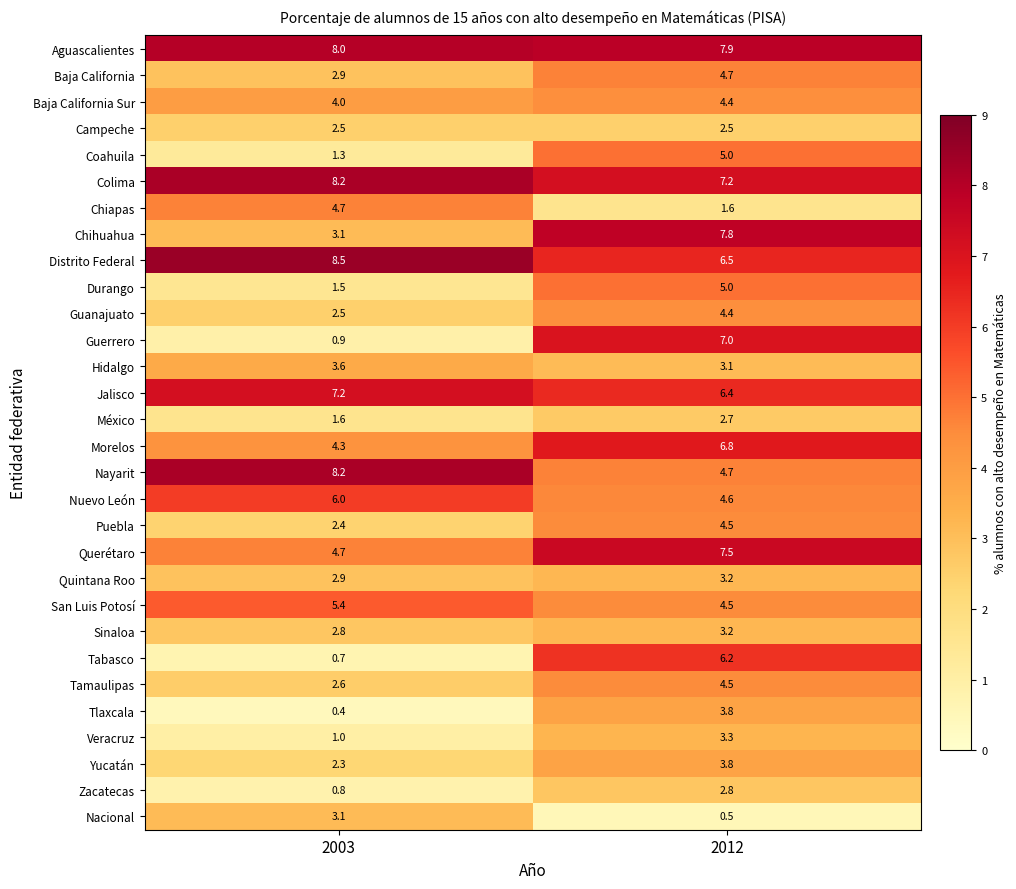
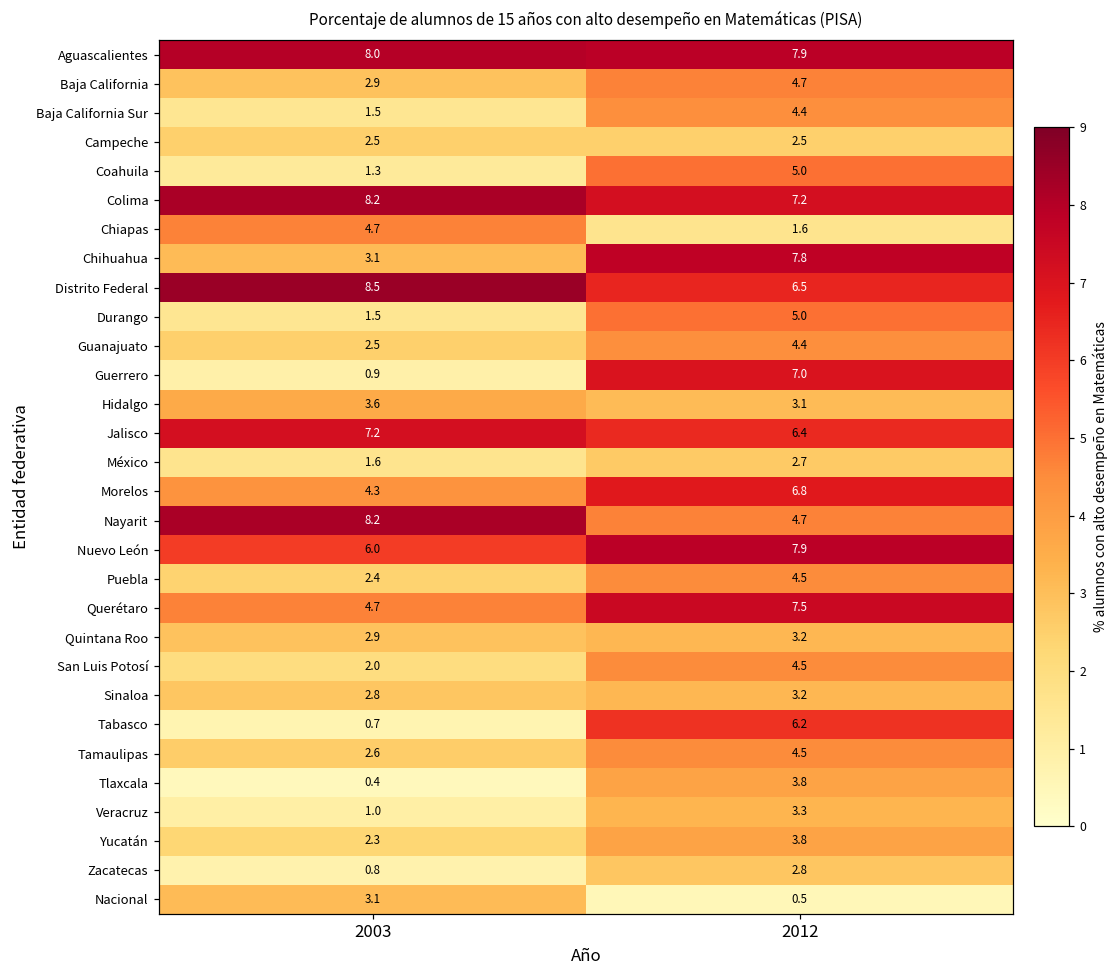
  {
    "Aguascalientes": {
      "2003": 8.0,
      "2012": 7.9
    },
    "Baja California": {
      "2003": 2.9,
      "2012": 4.7
    },
    "Baja California Sur": {
-     "2003": 4.0,
+     "2003": 1.5,
      "2012": 4.4
    },
    "Campeche": {
      "2003": 2.5,
      "2012": 2.5
    },
    "Coahuila": {
      "2003": 1.3,
      "2012": 5.0
    },
    "Colima": {
      "2003": 8.2,
      "2012": 7.2
    },
    "Chiapas": {
      "2003": 4.7,
      "2012": 1.6
    },
    "Chihuahua": {
      "2003": 3.1,
      "2012": 7.8
    },
    "Distrito Federal": {
      "2003": 8.5,
      "2012": 6.5
    },
    "Durango": {
      "2003": 1.5,
      "2012": 5.0
    },
    "Guanajuato": {
      "2003": 2.5,
      "2012": 4.4
    },
    "Guerrero": {
      "2003": 0.9,
      "2012": 7.0
    },
    "Hidalgo": {
      "2003": 3.6,
      "2012": 3.1
    },
    "Jalisco": {
      "2003": 7.2,
      "2012": 6.4
    },
    "México": {
      "2003": 1.6,
      "2012": 2.7
    },
    "Morelos": {
      "2003": 4.3,
      "2012": 6.8
    },
    "Nayarit": {
      "2003": 8.2,
      "2012": 4.7
    },
    "Nuevo León": {
      "2003": 6.0,
-     "2012": 4.6
+     "2012": 7.9
    },
    "Puebla": {
      "2003": 2.4,
      "2012": 4.5
    },
    "Querétaro": {
      "2003": 4.7,
      "2012": 7.5
    },
    "Quintana Roo": {
      "2003": 2.9,
      "2012": 3.2
    },
    "San Luis Potosí": {
-     "2003": 5.4,
+     "2003": 2.0,
      "2012": 4.5
    },
    "Sinaloa": {
      "2003": 2.8,
      "2012": 3.2
    },
    "Tabasco": {
      "2003": 0.7,
      "2012": 6.2
    },
    "Tamaulipas": {
      "2003": 2.6,
      "2012": 4.5
    },
    "Tlaxcala": {
      "2003": 0.4,
      "2012": 3.8
    },
    "Veracruz": {
      "2003": 1.0,
      "2012": 3.3
    },
    "Yucatán": {
      "2003": 2.3,
      "2012": 3.8
    },
    "Zacatecas": {
      "2003": 0.8,
      "2012": 2.8
    },
    "Nacional": {
      "2003": 3.1,
      "2012": 0.5
    }
  }
